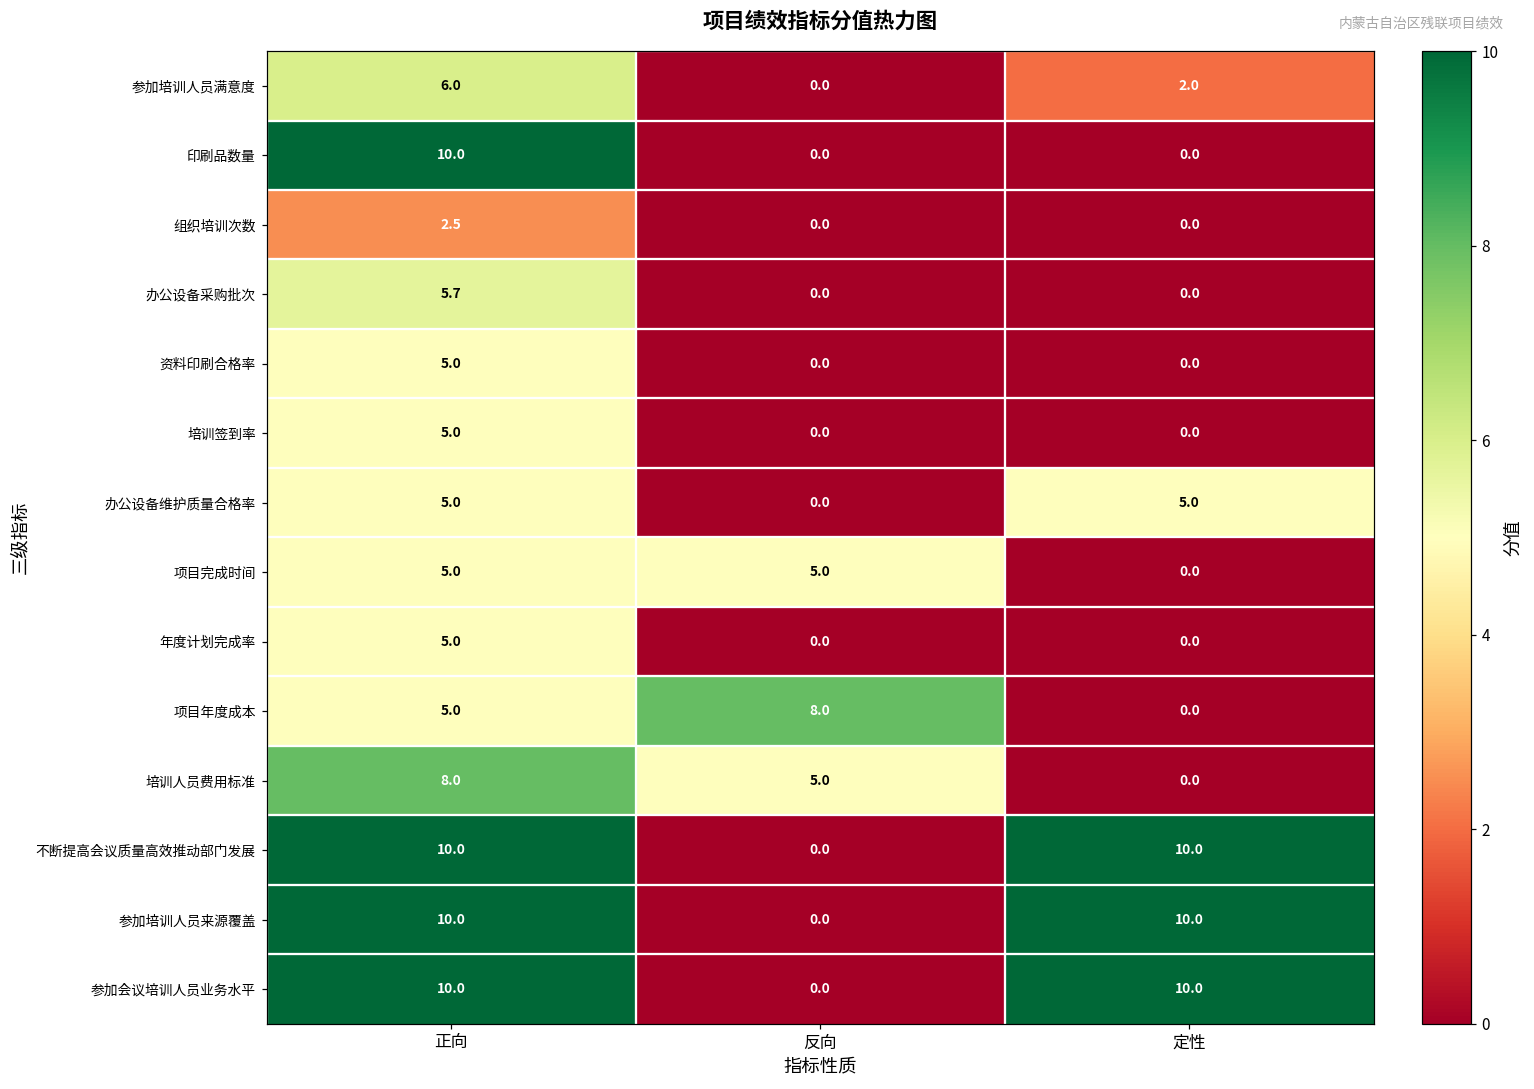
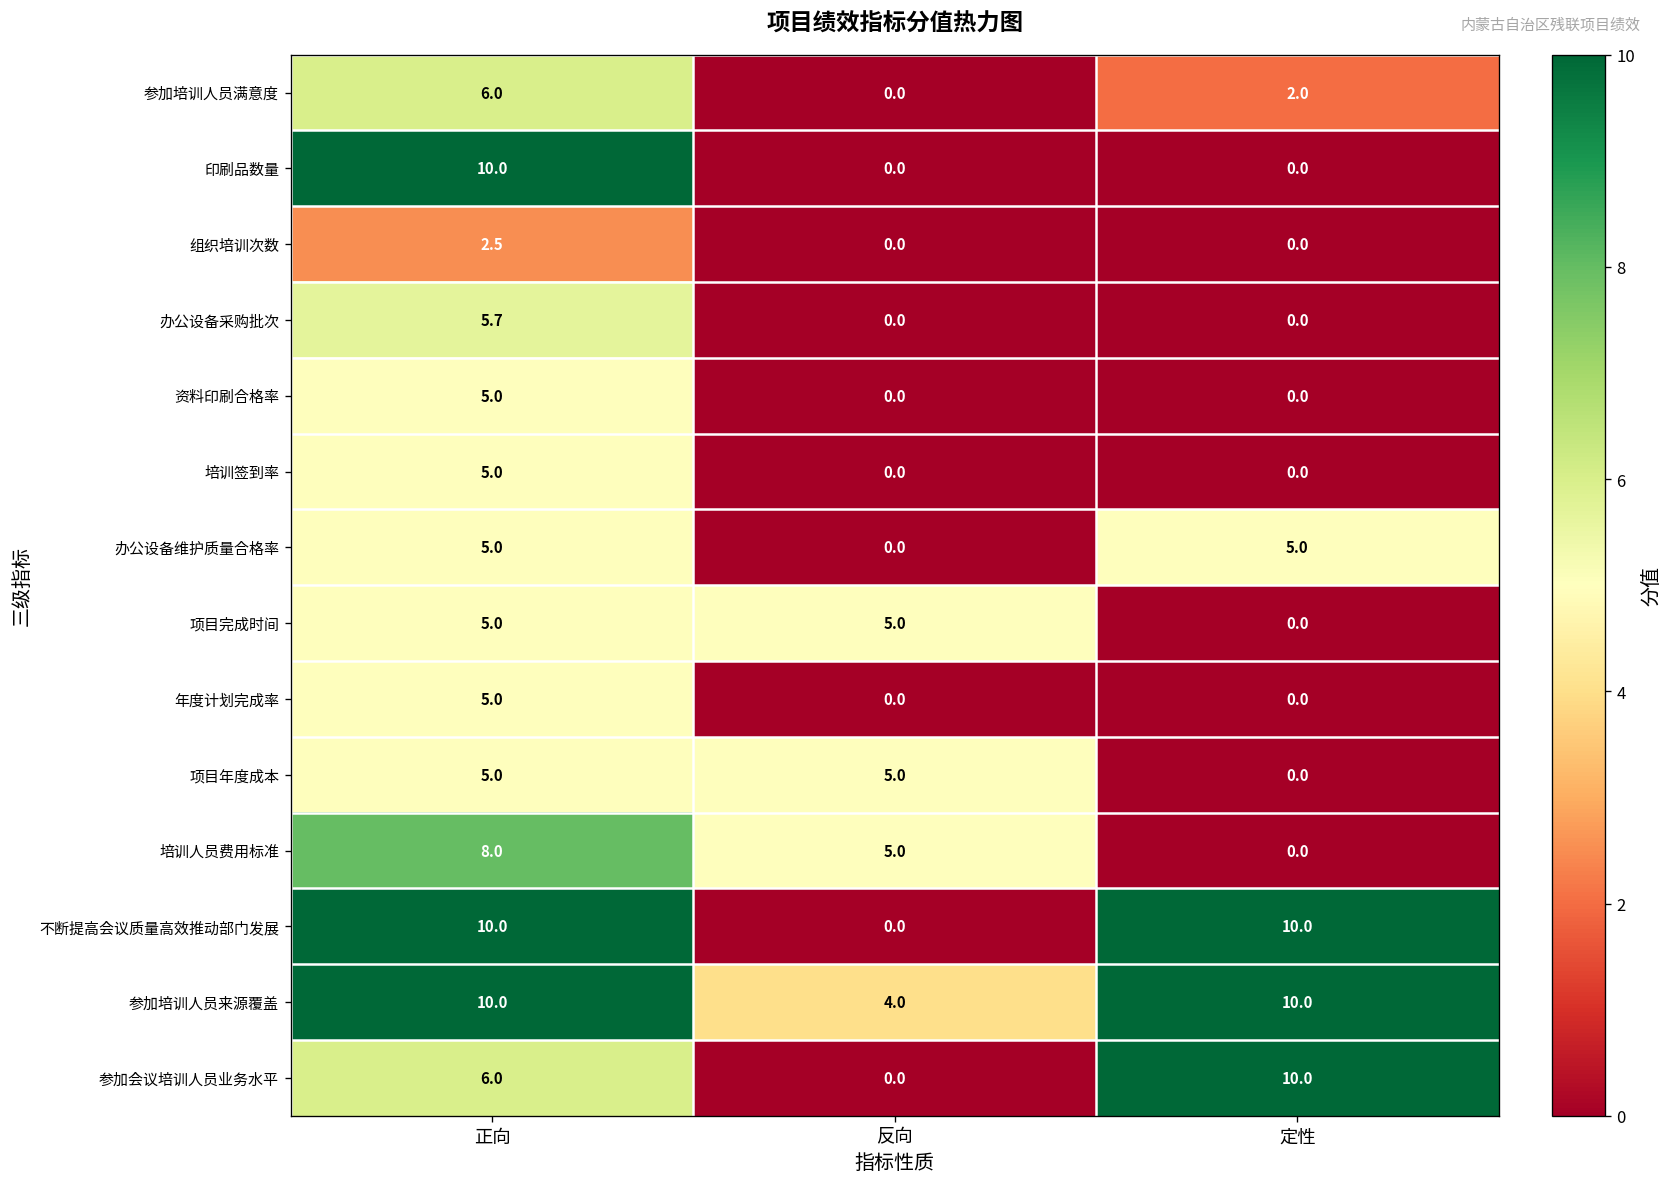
  {
    "参加培训人员满意度": {
      "正向": 6.0,
      "反向": 0.0,
      "定性": 2.0
    },
    "印刷品数量": {
      "正向": 10.0,
      "反向": 0.0,
      "定性": 0.0
    },
    "组织培训次数": {
      "正向": 2.5,
      "反向": 0.0,
      "定性": 0.0
    },
    "办公设备采购批次": {
      "正向": 5.7,
      "反向": 0.0,
      "定性": 0.0
    },
    "资料印刷合格率": {
      "正向": 5.0,
      "反向": 0.0,
      "定性": 0.0
    },
    "培训签到率": {
      "正向": 5.0,
      "反向": 0.0,
      "定性": 0.0
    },
    "办公设备维护质量合格率": {
      "正向": 5.0,
      "反向": 0.0,
      "定性": 5.0
    },
    "项目完成时间": {
      "正向": 5.0,
      "反向": 5.0,
      "定性": 0.0
    },
    "年度计划完成率": {
      "正向": 5.0,
      "反向": 0.0,
      "定性": 0.0
    },
    "项目年度成本": {
      "正向": 5.0,
-     "反向": 8.0,
+     "反向": 5.0,
      "定性": 0.0
    },
    "培训人员费用标准": {
      "正向": 8.0,
      "反向": 5.0,
      "定性": 0.0
    },
    "不断提高会议质量高效推动部门发展": {
      "正向": 10.0,
      "反向": 0.0,
      "定性": 10.0
    },
    "参加培训人员来源覆盖": {
      "正向": 10.0,
-     "反向": 0.0,
+     "反向": 4.0,
      "定性": 10.0
    },
    "参加会议培训人员业务水平": {
-     "正向": 10.0,
+     "正向": 6.0,
      "反向": 0.0,
      "定性": 10.0
    }
  }
